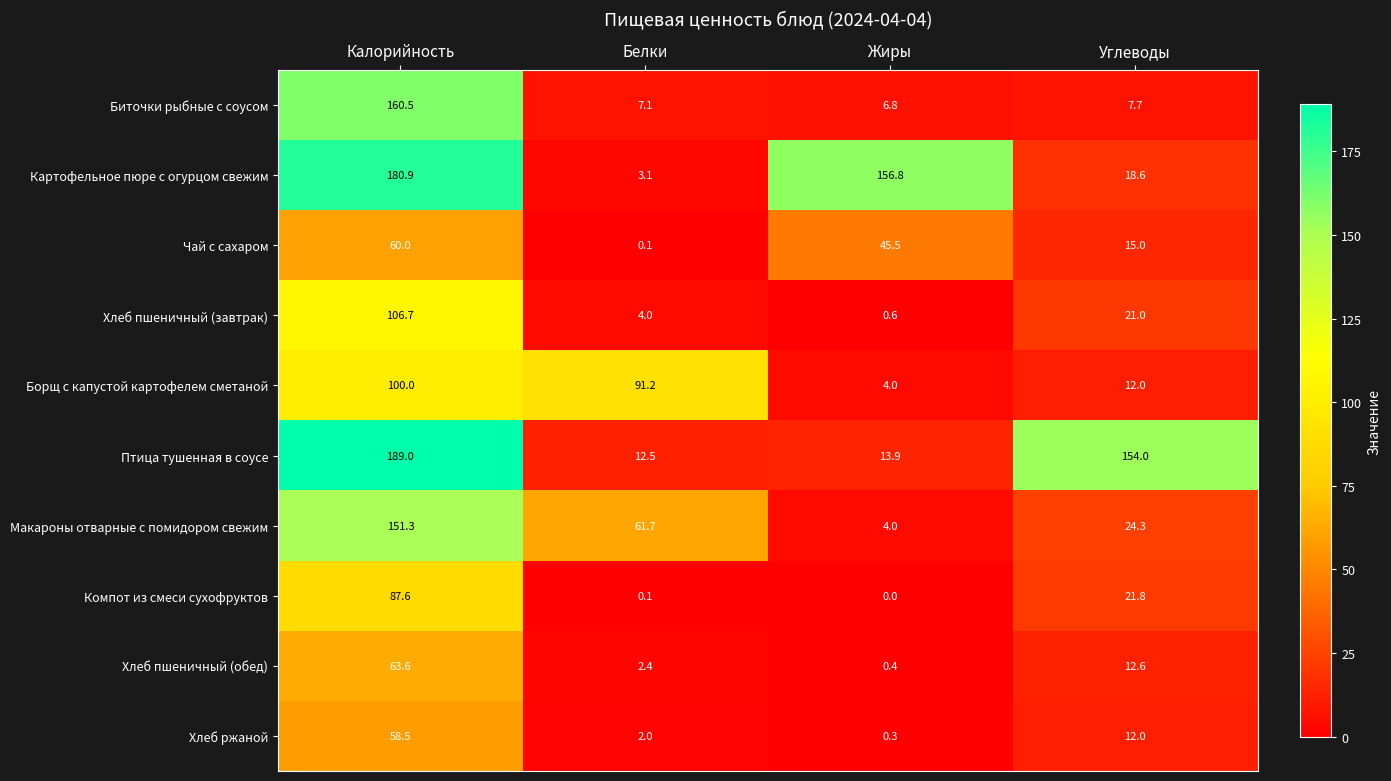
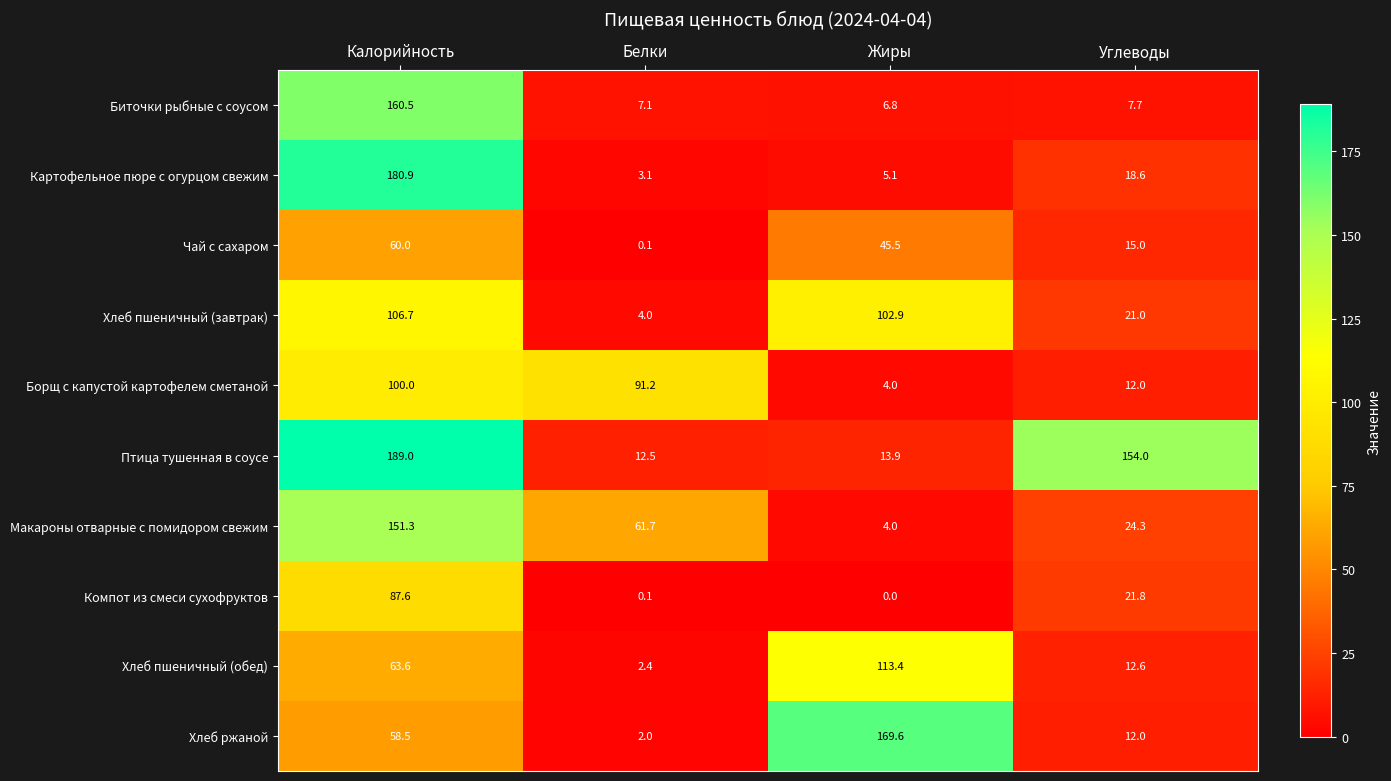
  {
    "Биточки рыбные с соусом": {
      "Калорийность": 160.5,
      "Белки": 7.1,
      "Жиры": 6.8,
      "Углеводы": 7.7
    },
    "Картофельное пюре с огурцом свежим": {
      "Калорийность": 180.9,
      "Белки": 3.1,
-     "Жиры": 156.8,
+     "Жиры": 5.1,
      "Углеводы": 18.6
    },
    "Чай с сахаром": {
      "Калорийность": 60.0,
      "Белки": 0.1,
      "Жиры": 45.5,
      "Углеводы": 15.0
    },
    "Хлеб пшеничный (завтрак)": {
      "Калорийность": 106.7,
      "Белки": 4.0,
-     "Жиры": 0.6,
+     "Жиры": 102.9,
      "Углеводы": 21.0
    },
    "Борщ с капустой картофелем сметаной": {
      "Калорийность": 100.0,
      "Белки": 91.2,
      "Жиры": 4.0,
      "Углеводы": 12.0
    },
    "Птица тушенная в соусе": {
      "Калорийность": 189.0,
      "Белки": 12.5,
      "Жиры": 13.9,
      "Углеводы": 154.0
    },
    "Макароны отварные с помидором свежим": {
      "Калорийность": 151.3,
      "Белки": 61.7,
      "Жиры": 4.0,
      "Углеводы": 24.3
    },
    "Компот из смеси сухофруктов": {
      "Калорийность": 87.6,
      "Белки": 0.1,
      "Жиры": 0.0,
      "Углеводы": 21.8
    },
    "Хлеб пшеничный (обед)": {
      "Калорийность": 63.6,
      "Белки": 2.4,
-     "Жиры": 0.4,
+     "Жиры": 113.4,
      "Углеводы": 12.6
    },
    "Хлеб ржаной": {
      "Калорийность": 58.5,
      "Белки": 2.0,
-     "Жиры": 0.3,
+     "Жиры": 169.6,
      "Углеводы": 12.0
    }
  }
